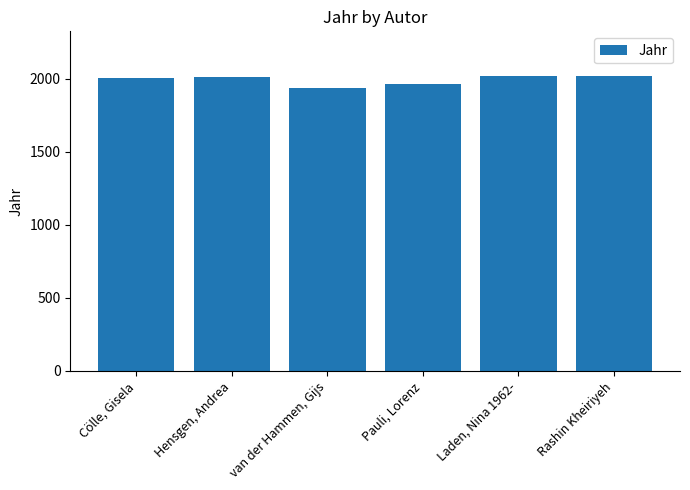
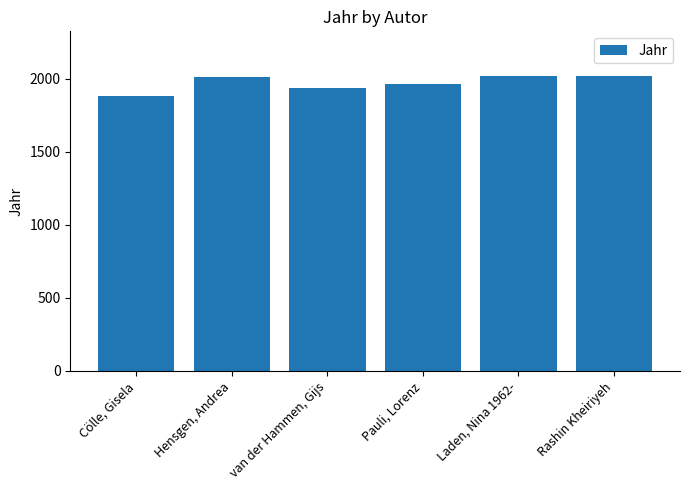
  {
-   "Cölle, Gisela": 2010,
+   "Cölle, Gisela": 1880,
    "Hensgen, Andrea": 2010,
    "van der Hammen, Gijs": 1940,
    "Pauli, Lorenz": 1960,
    "Laden, Nina 1962-": 2020,
    "Rashin Kheiriyeh": 2020
  }
